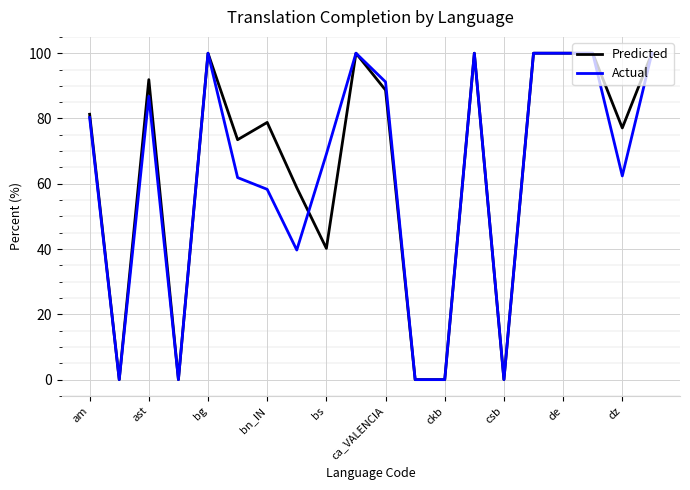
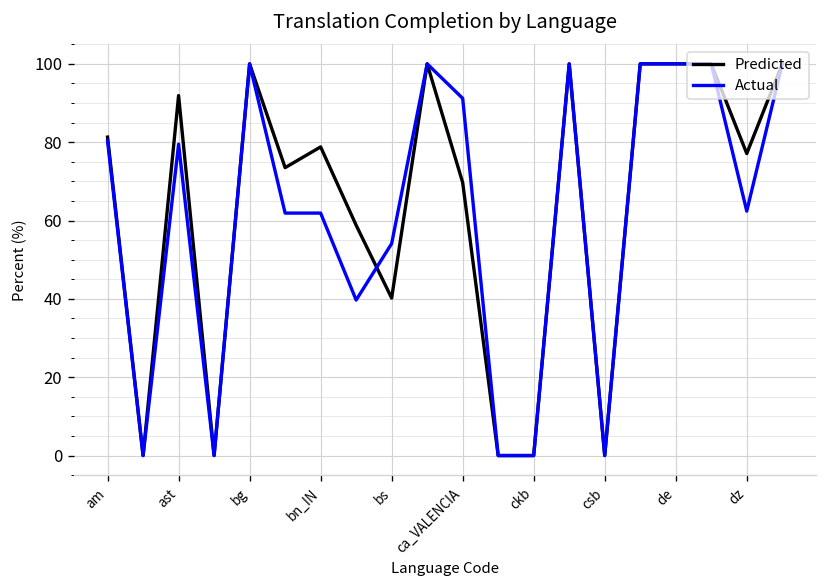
  {
    "Predicted": {
      "am": 81,
      "ast": 92,
      "bn_IN": 79,
      "bs": 40,
-     "ca_VALENCIA": 89,
+     "ca_VALENCIA": 70,
      "dz": 77
    },
    "Actual": {
      "am": 80,
-     "ast": 87,
-     "bn_IN": 58,
-     "bs": 69,
+     "ast": 80,
+     "bn_IN": 62,
+     "bs": 54,
      "ca_VALENCIA": 91,
      "dz": 62
    }
  }
